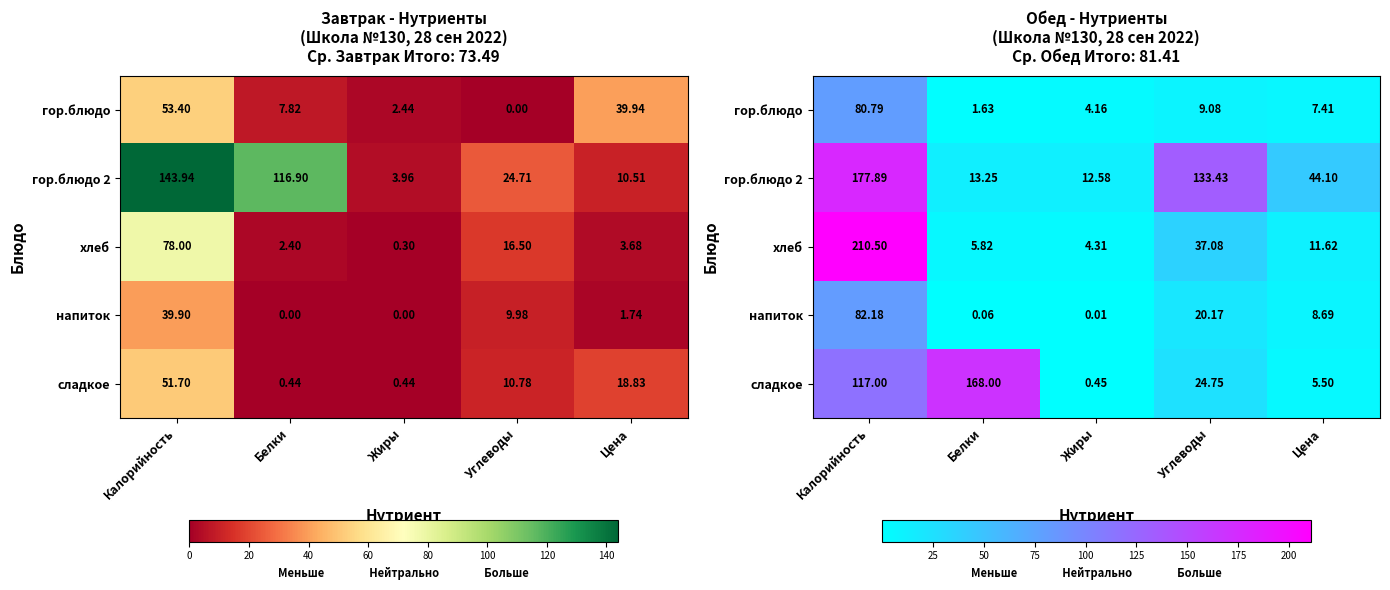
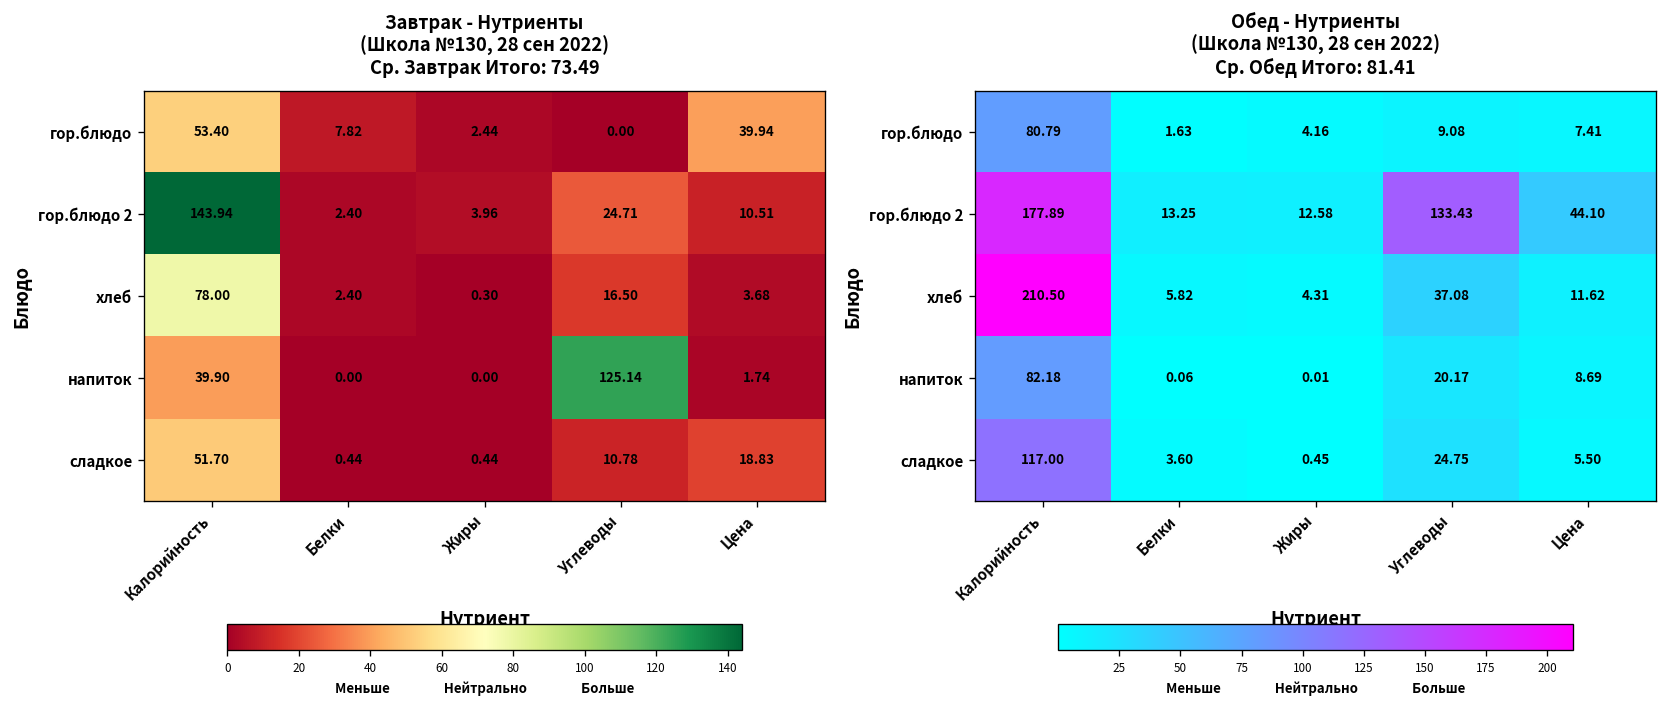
  {
    "Завтрак - Нутриенты (Школа №130, 28 сен 2022) Ср. Завтрак Итого: 73.49": {
      "гор.блюдо": {
        "Калорийность": 53.40,
        "Белки": 7.82,
        "Жиры": 2.44,
        "Углеводы": 0.00,
        "Цена": 39.94
      },
      "гор.блюдо 2": {
        "Калорийность": 143.94,
-       "Белки": 116.90,
+       "Белки": 2.40,
        "Жиры": 3.96,
        "Углеводы": 24.71,
        "Цена": 10.51
      },
      "хлеб": {
        "Калорийность": 78.00,
        "Белки": 2.40,
        "Жиры": 0.30,
        "Углеводы": 16.50,
        "Цена": 3.68
      },
      "напиток": {
        "Калорийность": 39.90,
        "Белки": 0.00,
        "Жиры": 0.00,
-       "Углеводы": 9.98,
+       "Углеводы": 125.14,
        "Цена": 1.74
      },
      "сладкое": {
        "Калорийность": 51.70,
        "Белки": 0.44,
        "Жиры": 0.44,
        "Углеводы": 10.78,
        "Цена": 18.83
      }
    },
    "Обед - Нутриенты (Школа №130, 28 сен 2022) Ср. Обед Итого: 81.41": {
      "гор.блюдо": {
        "Калорийность": 80.79,
        "Белки": 1.63,
        "Жиры": 4.16,
        "Углеводы": 9.08,
        "Цена": 7.41
      },
      "гор.блюдо 2": {
        "Калорийность": 177.89,
        "Белки": 13.25,
        "Жиры": 12.58,
        "Углеводы": 133.43,
        "Цена": 44.10
      },
      "хлеб": {
        "Калорийность": 210.50,
        "Белки": 5.82,
        "Жиры": 4.31,
        "Углеводы": 37.08,
        "Цена": 11.62
      },
      "напиток": {
        "Калорийность": 82.18,
        "Белки": 0.06,
        "Жиры": 0.01,
        "Углеводы": 20.17,
        "Цена": 8.69
      },
      "сладкое": {
        "Калорийность": 117.00,
-       "Белки": 168.00,
+       "Белки": 3.60,
        "Жиры": 0.45,
        "Углеводы": 24.75,
        "Цена": 5.50
      }
    }
  }
